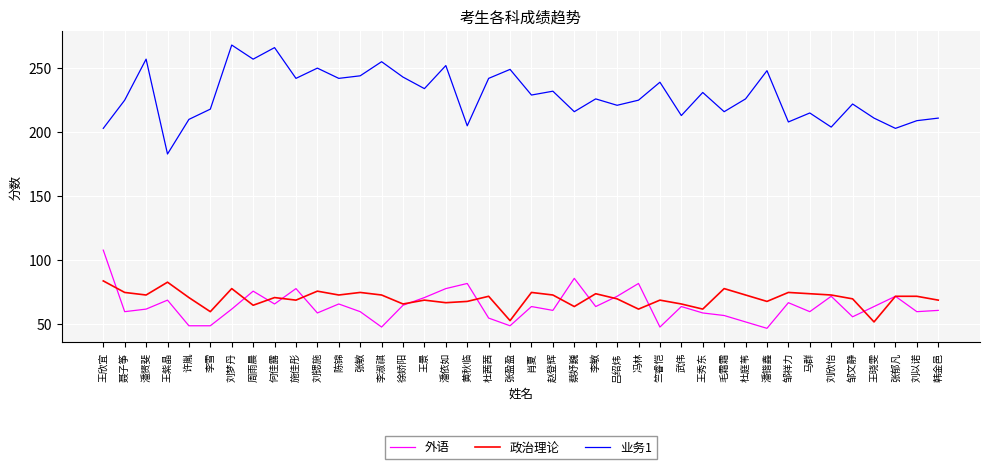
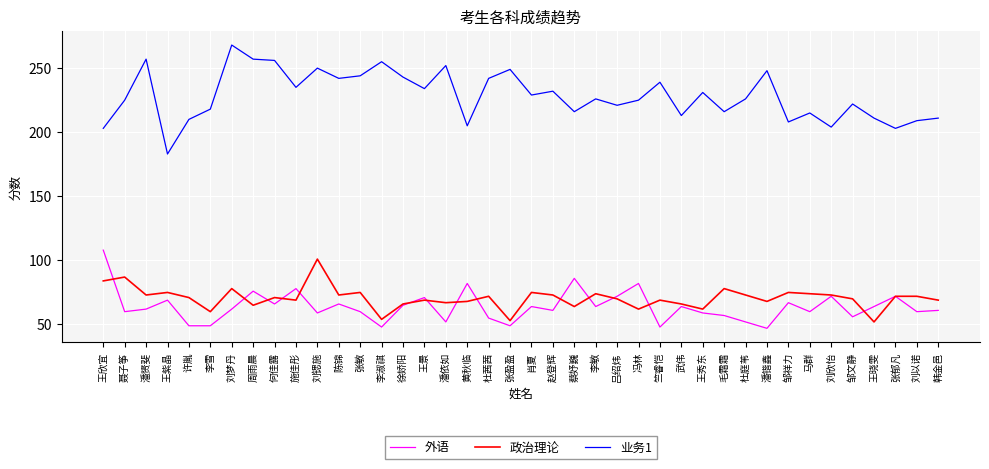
  {
    "外语": {
      "王欣宜": 108,
      "聂子筝": 60,
      "潘赟斐": 62,
      "王紫晶": 69,
      "许胤": 49,
      "李雪": 49,
      "刘梦丹": 62,
      "周雨晨": 76,
      "何佳露": 66,
      "施佳彤": 78,
      "刘锶施": 59,
      "陈锦": 66,
      "张敏": 60,
      "李淑祺": 48,
      "王景": 71,
-     "潘依如": 78,
+     "潘依如": 52,
      "黄秋临": 82,
      "杜茜茜": 55,
      "张盈盈": 49,
      "肖夏": 64,
      "赵登辉": 61,
      "蔡妤巍": 86,
      "李敏": 64,
      "吕绍炜": 72,
      "冯林": 82,
      "竺睿恺": 48,
      "武伟": 64,
      "王秀东": 59,
      "毛霜霜": 57,
      "杜庭苇": 52,
      "潘锴鑫": 47,
      "邹祥力": 67,
      "马群": 60,
      "邹文静": 56,
      "王晓雯": 64,
      "刘以诺": 60,
      "韩金邑": 61
    },
    "政治理论": {
      "王欣宜": 84,
-     "聂子筝": 75,
+     "聂子筝": 87,
      "潘赟斐": 73,
-     "王紫晶": 83,
+     "王紫晶": 75,
      "许胤": 71,
      "李雪": 60,
      "刘梦丹": 78,
      "周雨晨": 65,
      "何佳露": 71,
      "施佳彤": 69,
-     "刘锶施": 76,
+     "刘锶施": 101,
      "陈锦": 73,
      "张敏": 75,
-     "李淑祺": 73,
+     "李淑祺": 54,
      "王景": 69,
      "潘依如": 67,
      "黄秋临": 68,
      "杜茜茜": 72,
      "张盈盈": 53,
      "肖夏": 75,
      "赵登辉": 73,
      "蔡妤巍": 64,
      "李敏": 74,
      "吕绍炜": 70,
      "冯林": 62,
      "竺睿恺": 69,
      "武伟": 66,
      "王秀东": 62,
      "毛霜霜": 78,
      "杜庭苇": 73,
      "潘锴鑫": 68,
      "邹祥力": 75,
      "马群": 74,
      "邹文静": 70,
      "王晓雯": 52,
      "刘以诺": 72,
      "韩金邑": 69
    },
    "业务1": {
      "王欣宜": 203,
      "聂子筝": 225,
      "潘赟斐": 257,
      "王紫晶": 183,
      "许胤": 210,
      "李雪": 218,
      "刘梦丹": 268,
      "周雨晨": 257,
-     "何佳露": 266,
-     "施佳彤": 242,
+     "何佳露": 256,
+     "施佳彤": 235,
      "刘锶施": 250,
      "陈锦": 242,
      "张敏": 244,
      "李淑祺": 255,
      "徐娇阳": 243,
      "王景": 234,
      "潘依如": 252,
      "黄秋临": 205,
      "杜茜茜": 242,
      "张盈盈": 249,
      "肖夏": 229,
      "赵登辉": 232,
      "蔡妤巍": 216,
      "李敏": 226,
      "吕绍炜": 221,
      "冯林": 225,
      "竺睿恺": 239,
      "武伟": 213,
      "王秀东": 231,
      "毛霜霜": 216,
      "杜庭苇": 226,
      "潘锴鑫": 248,
      "邹祥力": 208,
      "马群": 215,
      "刘欣怡": 204,
      "邹文静": 222,
      "王晓雯": 211,
      "张郁凡": 203,
      "刘以诺": 209,
      "韩金邑": 211
    }
  }
